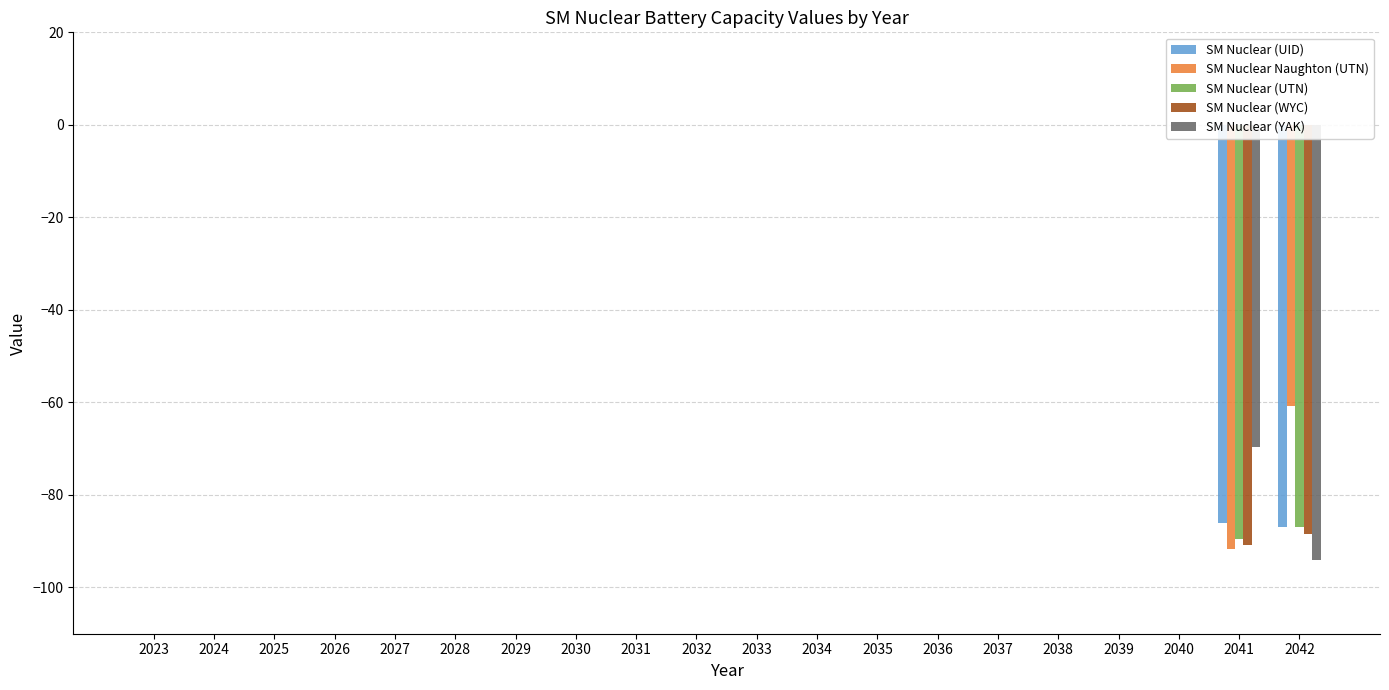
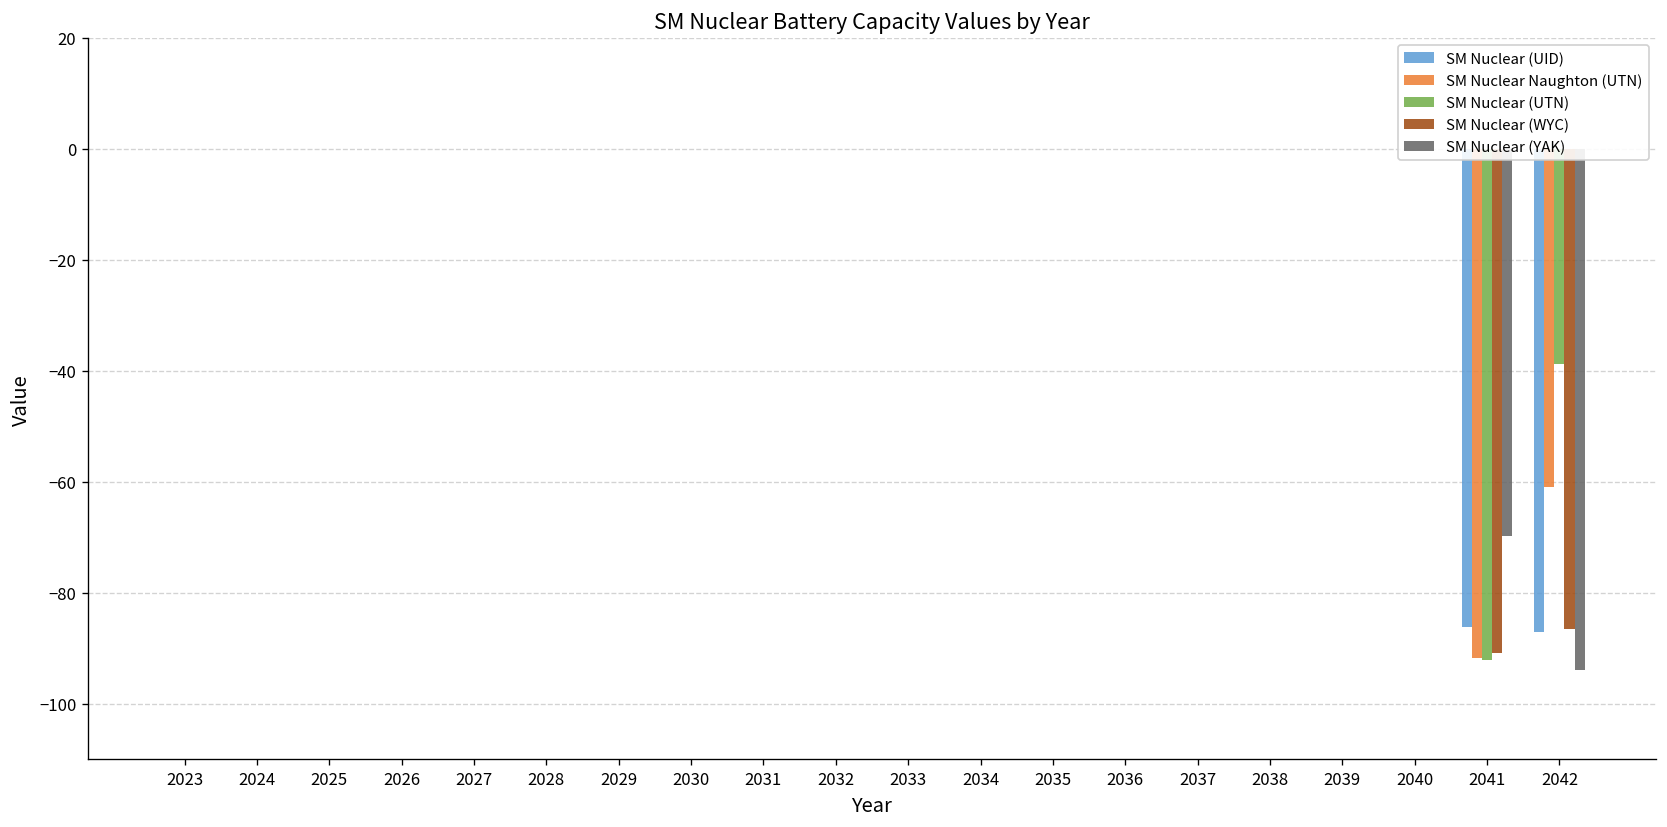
  {
    "SM Nuclear (UID)": {
      "2023": 0,
      "2024": 0,
      "2025": 0,
      "2026": 0,
      "2027": 0,
      "2028": 0,
      "2029": 0,
      "2030": 0,
      "2031": 0,
      "2032": 0,
      "2033": 0,
      "2034": 0,
      "2035": 0,
      "2036": 0,
      "2037": 0,
      "2038": 0,
      "2039": 0,
      "2040": 0,
      "2041": -86,
      "2042": -87
    },
    "SM Nuclear Naughton (UTN)": {
      "2023": 0,
      "2024": 0,
      "2025": 0,
      "2026": 0,
      "2027": 0,
      "2028": 0,
      "2029": 0,
      "2030": 0,
      "2031": 0,
      "2032": 0,
      "2033": 0,
      "2034": 0,
      "2035": 0,
      "2036": 0,
      "2037": 0,
      "2038": 0,
      "2039": 0,
      "2041": -92,
      "2042": -61
    },
    "SM Nuclear (UTN)": {
      "2023": 0,
      "2024": 0,
      "2025": 0,
      "2026": 0,
      "2027": 0,
      "2028": 0,
      "2029": 0,
      "2030": 0,
      "2031": 0,
      "2032": 0,
      "2033": 0,
      "2034": 0,
      "2035": 0,
      "2036": 0,
      "2037": 0,
      "2038": 0,
      "2039": 0,
-     "2041": -90,
-     "2042": -87
+     "2041": -92,
+     "2042": -39
    },
    "SM Nuclear (WYC)": {
      "2023": 0,
      "2024": 0,
      "2025": 0,
      "2026": 0,
      "2027": 0,
      "2028": 0,
      "2029": 0,
      "2030": 0,
      "2031": 0,
      "2032": 0,
      "2033": 0,
      "2034": 0,
      "2035": 0,
      "2036": 0,
      "2037": 0,
      "2038": 0,
      "2039": 0,
      "2041": -91,
-     "2042": -88
+     "2042": -86
    },
    "SM Nuclear (YAK)": {
      "2023": 0,
      "2024": 0,
      "2025": 0,
      "2026": 0,
      "2027": 0,
      "2028": 0,
      "2029": 0,
      "2030": 0,
      "2031": 0,
      "2032": 0,
      "2033": 0,
      "2034": 0,
      "2035": 0,
      "2036": 0,
      "2037": 0,
      "2038": 0,
      "2039": 0,
      "2041": -70,
      "2042": -94
    }
  }
